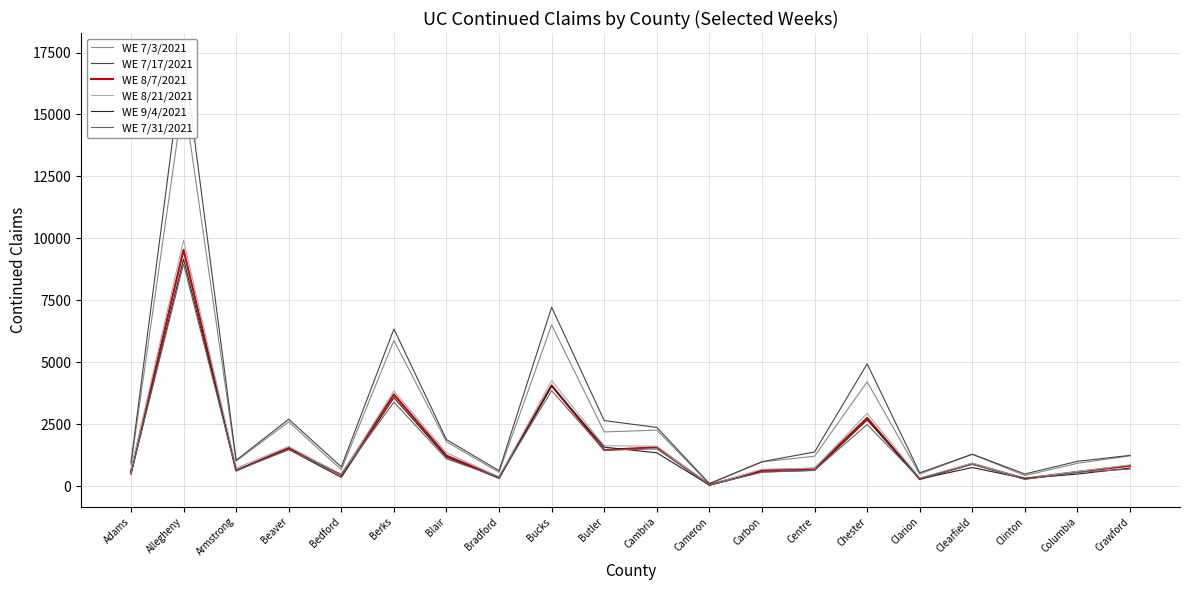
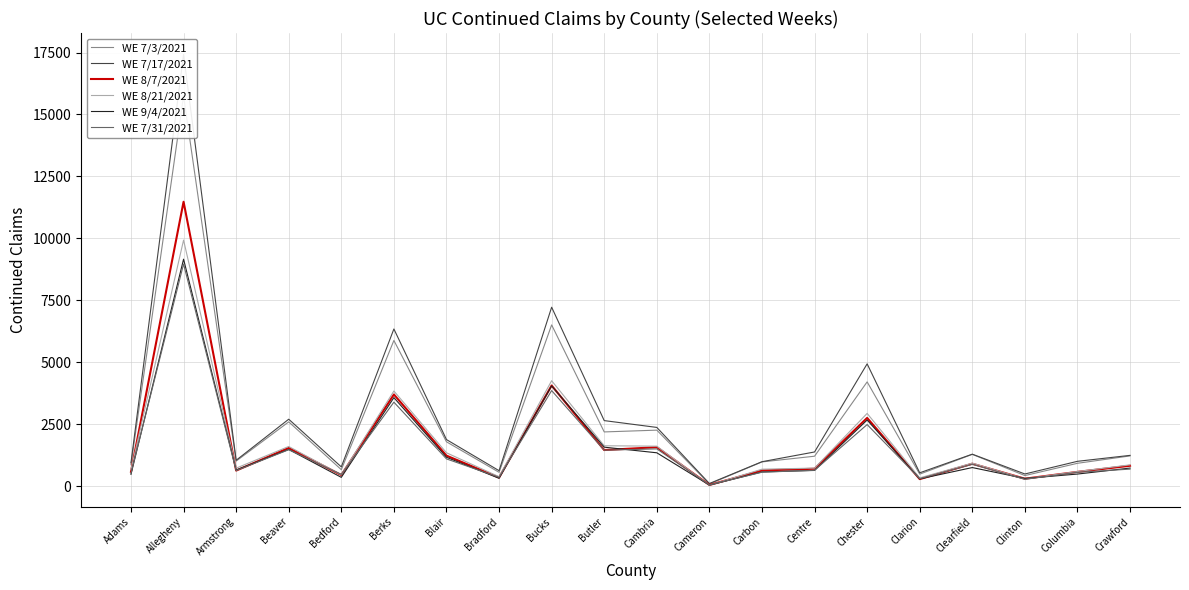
  {
    "WE 8/7/2021": {
-     "Allegheny": 9500,
+     "Allegheny": 11500,
      "Berks": 3700
    }
  }
